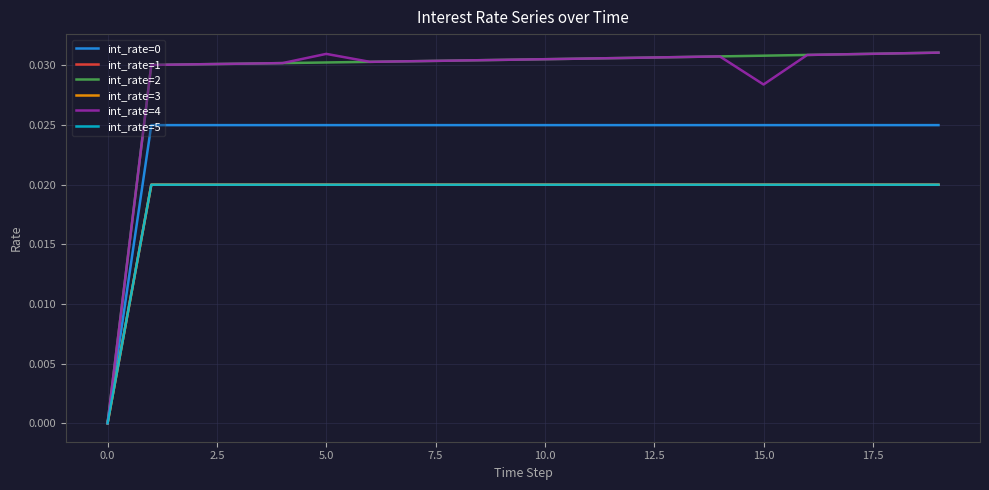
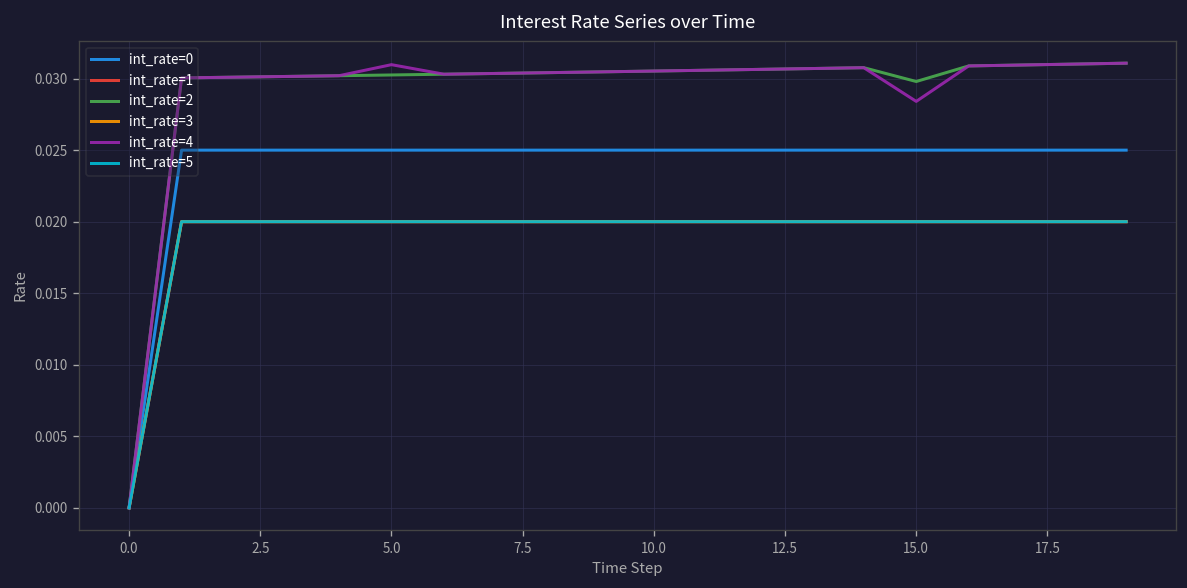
  {
    "int_rate=2": {
      "5.0": 0.0303,
-     "15.0": 0.0308
+     "15.0": 0.0298
    },
    "int_rate=4": {
      "5.0": 0.0310,
      "15.0": 0.0284
    }
  }
